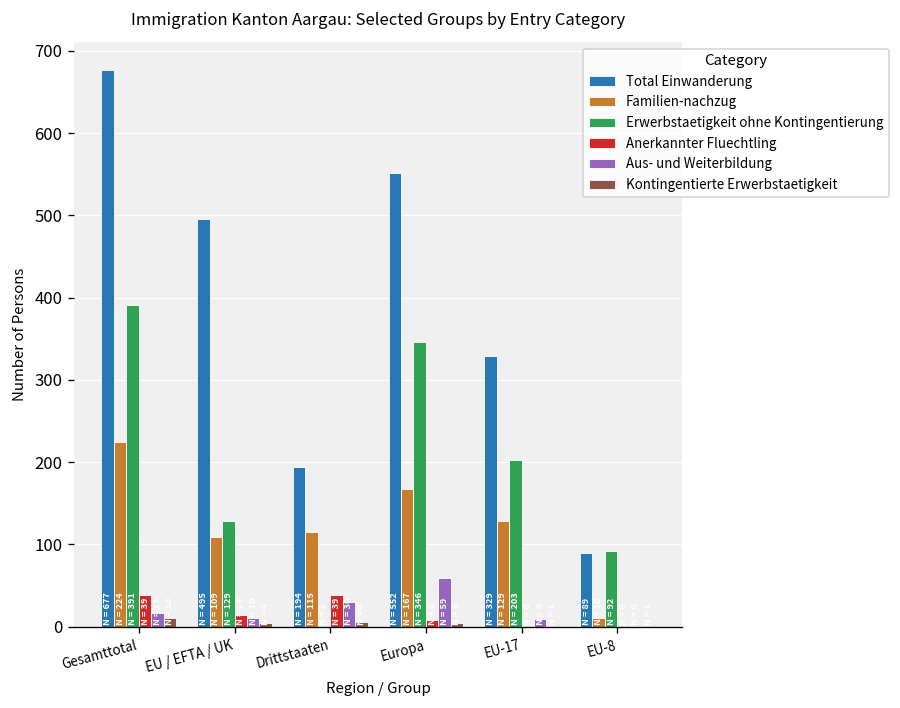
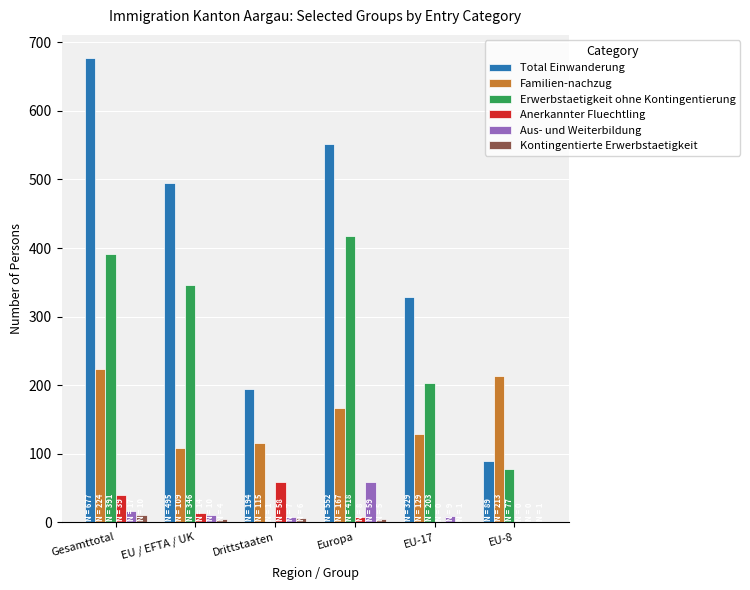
  {
    "Total Einwanderung": {
      "Gesamttotal": 677,
      "EU / EFTA / UK": 495,
      "Drittstaaten": 194,
      "Europa": 552,
      "EU-17": 329,
      "EU-8": 89
    },
    "Familien-nachzug": {
-     "EU-8": 10
+     "EU-8": 210
    },
    "Erwerbstaetigkeit ohne Kontingentierung": {
      "Gesamttotal": 391,
-     "EU / EFTA / UK": 129,
-     "Europa": 346,
+     "EU / EFTA / UK": 346,
+     "Europa": 418,
      "EU-17": 203,
-     "EU-8": 92
+     "EU-8": 77
    },
    "Anerkannter Fluechtling": {
      "Gesamttotal": 39,
-     "Drittstaaten": 39
+     "Drittstaaten": 58
    },
    "Aus- und Weiterbildung": {
      "Gesamttotal": 20,
      "EU / EFTA / UK": 10,
-     "Drittstaaten": 30,
+     "Drittstaaten": 10,
      "EU-17": 10,
      "EU-8": 0
    },
    "Kontingentierte Erwerbstaetigkeit": {
      "Gesamttotal": 10,
      "EU / EFTA / UK": 0,
      "Drittstaaten": 10,
      "Europa": 10
    }
  }
